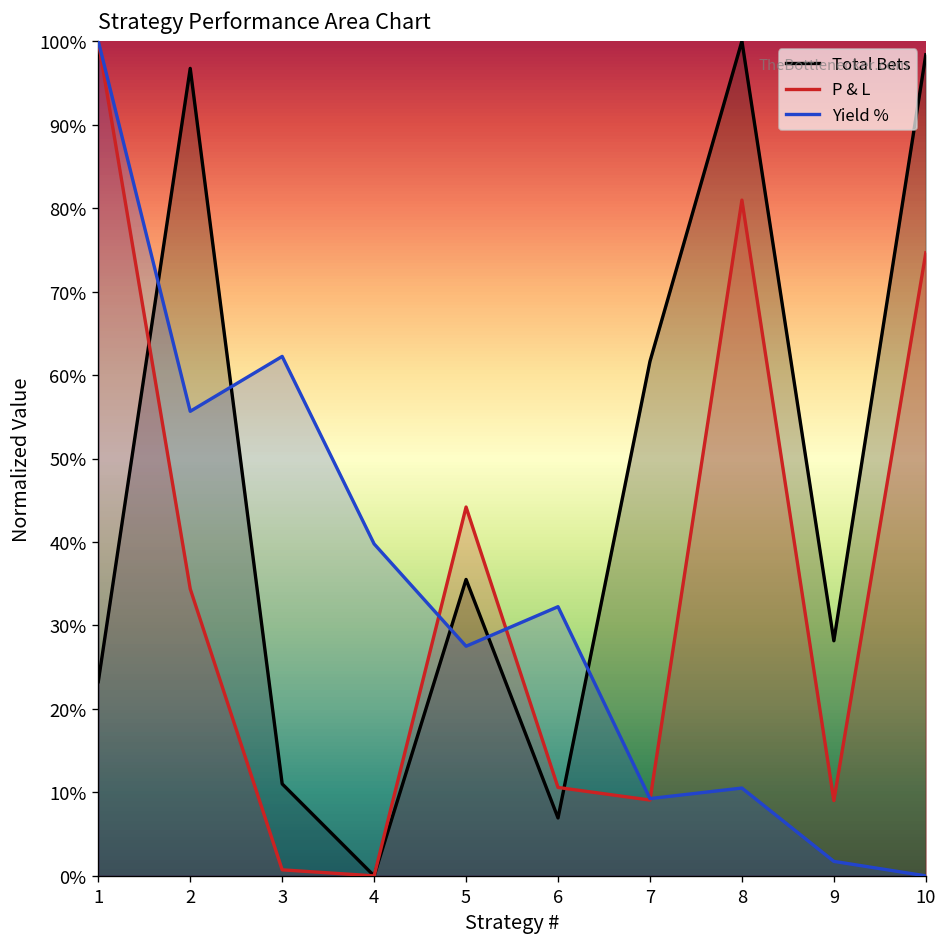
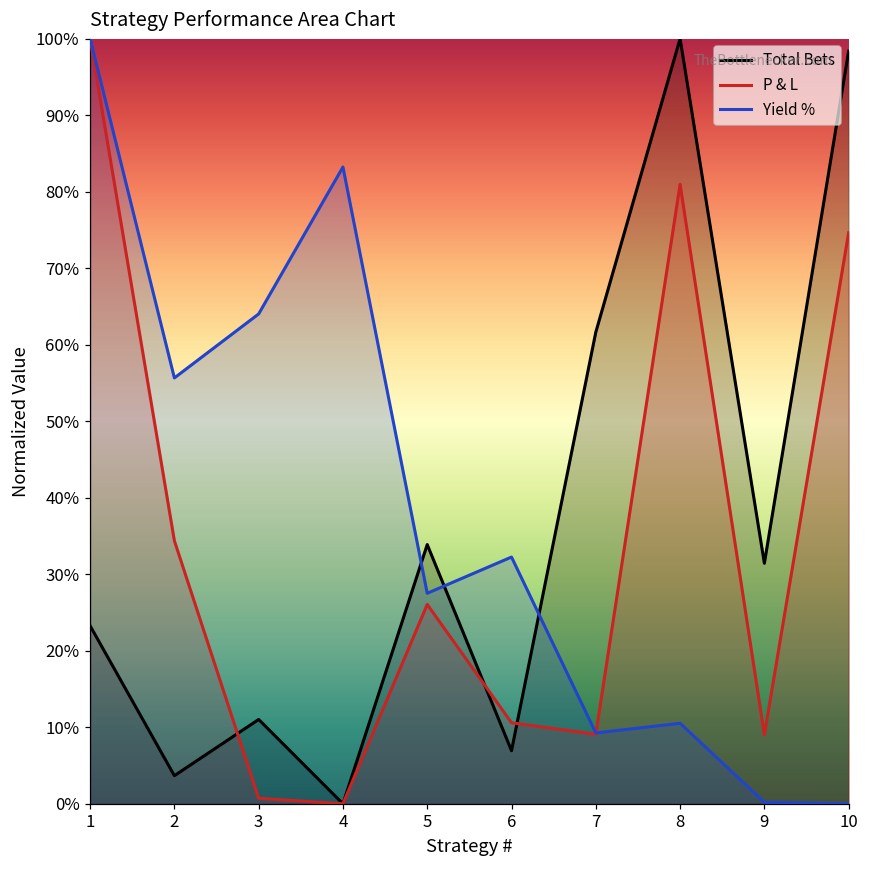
  {
    "Total Bets": {
      "1": "23%",
-     "2": "97%",
+     "2": "4%",
      "3": "11%",
-     "5": "36%",
+     "5": "34%",
      "6": "7%",
      "7": "62%",
      "8": "100%",
-     "9": "28%",
+     "9": "31%",
      "10": "98%"
    },
    "P & L": {
      "2": "34%",
      "3": "1%",
-     "5": "44%",
+     "5": "26%",
      "6": "11%",
      "8": "81%",
      "9": "9%",
      "10": "75%"
    },
    "Yield %": {
      "2": "56%",
-     "3": "62%",
-     "4": "40%",
+     "3": "64%",
+     "4": "83%",
      "5": "28%",
      "6": "32%",
      "8": "11%",
-     "9": "2%",
+     "9": "0%",
      "10": "0%"
    }
  }
